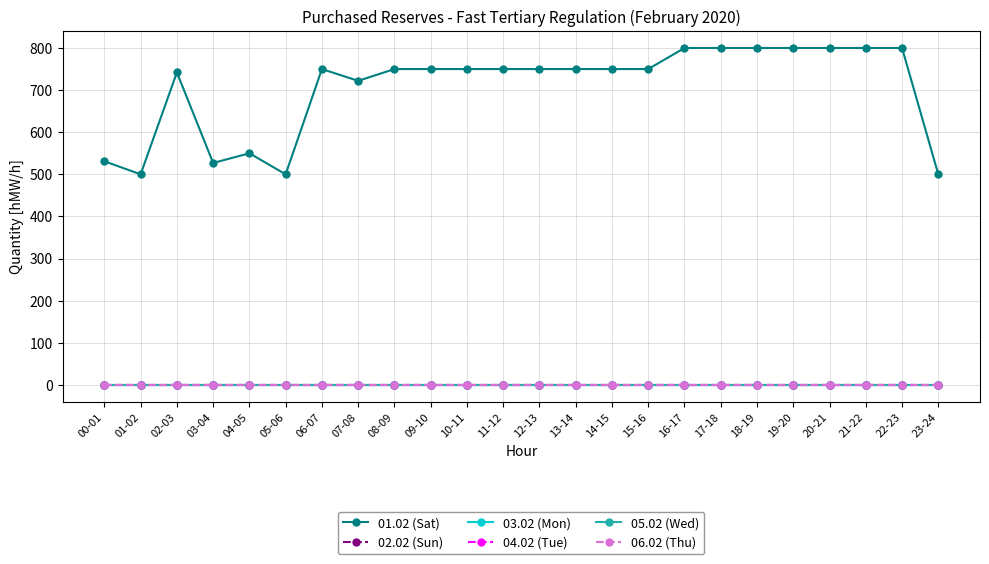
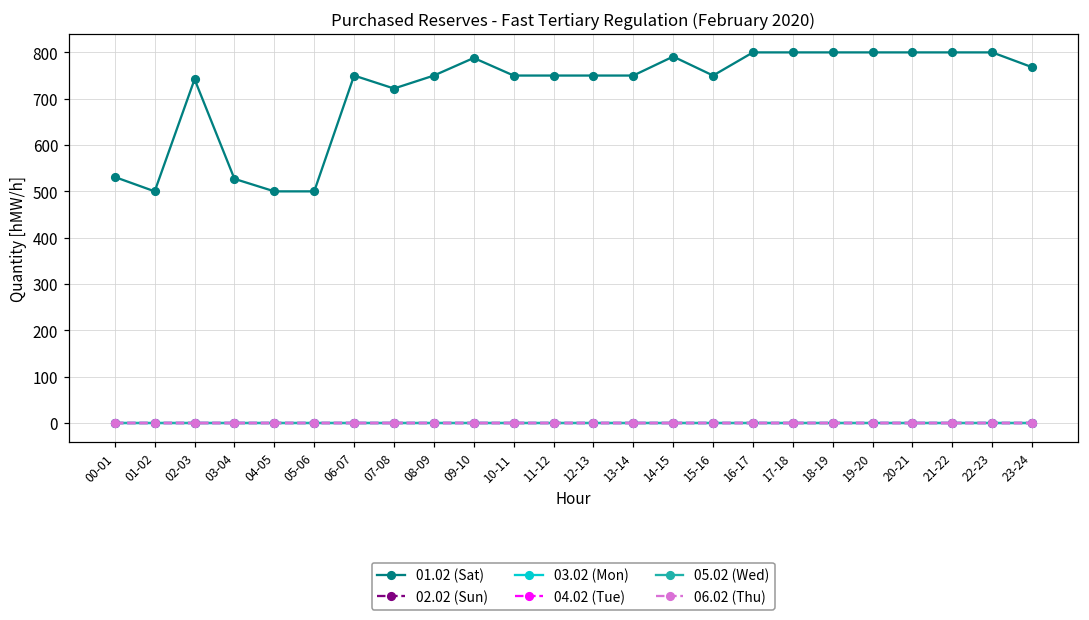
  {
    "01.02 (Sat)": {
      "00-01": 530,
      "01-02": 500,
      "02-03": 740,
      "03-04": 530,
-     "04-05": 550,
+     "04-05": 500,
      "05-06": 500,
      "06-07": 750,
      "07-08": 720,
      "08-09": 750,
-     "09-10": 750,
+     "09-10": 790,
      "10-11": 750,
      "11-12": 750,
      "12-13": 750,
      "13-14": 750,
-     "14-15": 750,
+     "14-15": 790,
      "15-16": 750,
      "16-17": 800,
      "17-18": 800,
      "18-19": 800,
      "19-20": 800,
      "20-21": 800,
      "21-22": 800,
      "22-23": 800,
-     "23-24": 500
+     "23-24": 770
    },
    "06.02 (Thu)": {
      "00-01": 0,
      "01-02": 0,
      "02-03": 0,
      "03-04": 0,
      "04-05": 0,
      "05-06": 0,
      "06-07": 0,
      "07-08": 0,
      "08-09": 0,
      "09-10": 0,
      "10-11": 0,
      "11-12": 0,
      "12-13": 0,
      "13-14": 0,
      "14-15": 0,
      "15-16": 0,
      "16-17": 0,
      "17-18": 0,
      "18-19": 0,
      "19-20": 0,
      "20-21": 0,
      "21-22": 0,
      "22-23": 0,
      "23-24": 0
    }
  }
